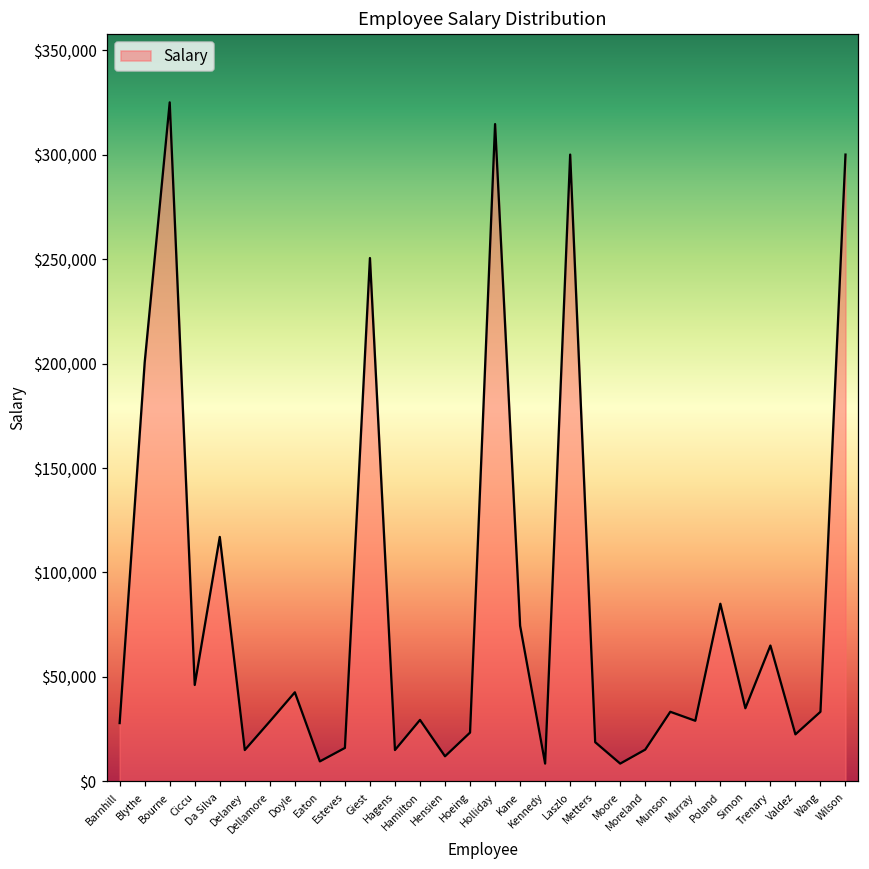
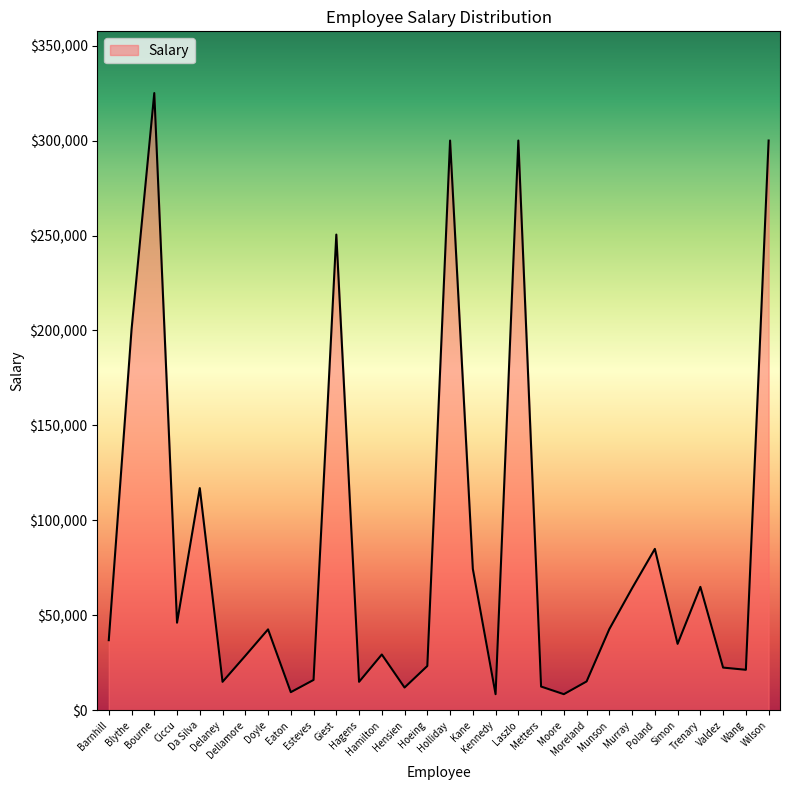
  {
-   "Barnhill": "$28,000",
+   "Barnhill": "$37,000",
    "Blythe": "$201,000",
    "Bourne": "$325,000",
    "Ciccu": "$46,000",
    "Da Silva": "$117,000",
    "Delaney": "$15,000",
    "Dellamore": "$29,000",
    "Doyle": "$43,000",
    "Eaton": "$10,000",
    "Esteves": "$16,000",
    "Giest": "$250,000",
    "Hagens": "$15,000",
    "Hamilton": "$29,000",
    "Hensien": "$12,000",
    "Hoeing": "$23,000",
-   "Holliday": "$315,000",
+   "Holliday": "$300,000",
    "Kane": "$74,000",
    "Kennedy": "$9,000",
    "Laszlo": "$300,000",
-   "Metters": "$19,000",
+   "Metters": "$13,000",
    "Moore": "$9,000",
    "Moreland": "$15,000",
-   "Munson": "$33,000",
-   "Murray": "$29,000",
+   "Munson": "$43,000",
+   "Murray": "$64,000",
    "Poland": "$85,000",
    "Simon": "$35,000",
    "Trenary": "$65,000",
    "Valdez": "$23,000",
-   "Wang": "$33,000",
+   "Wang": "$21,000",
    "Wilson": "$300,000"
  }
